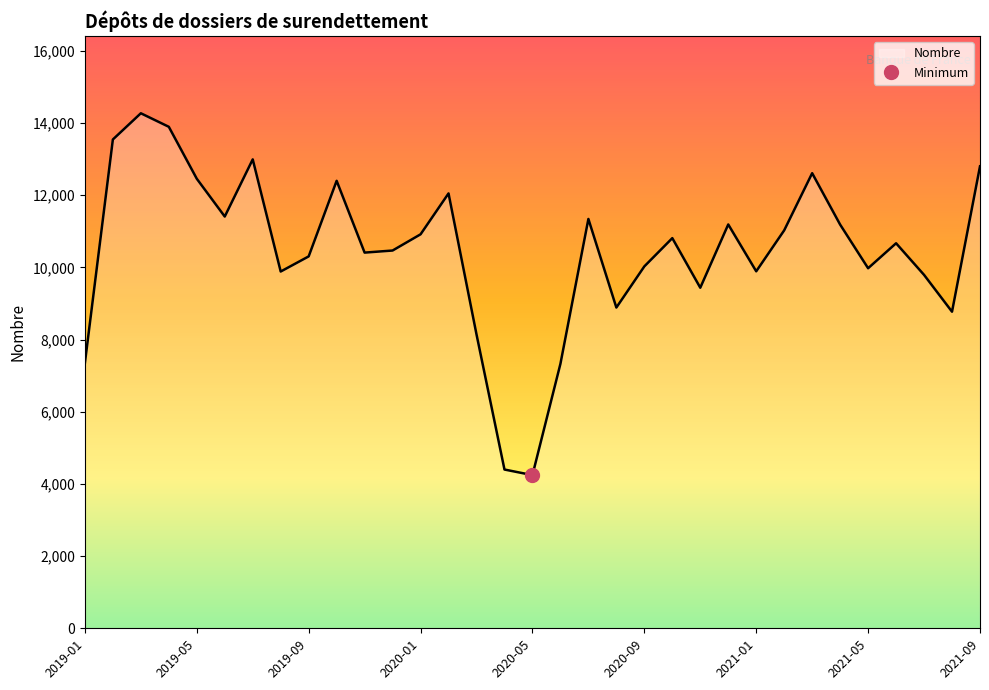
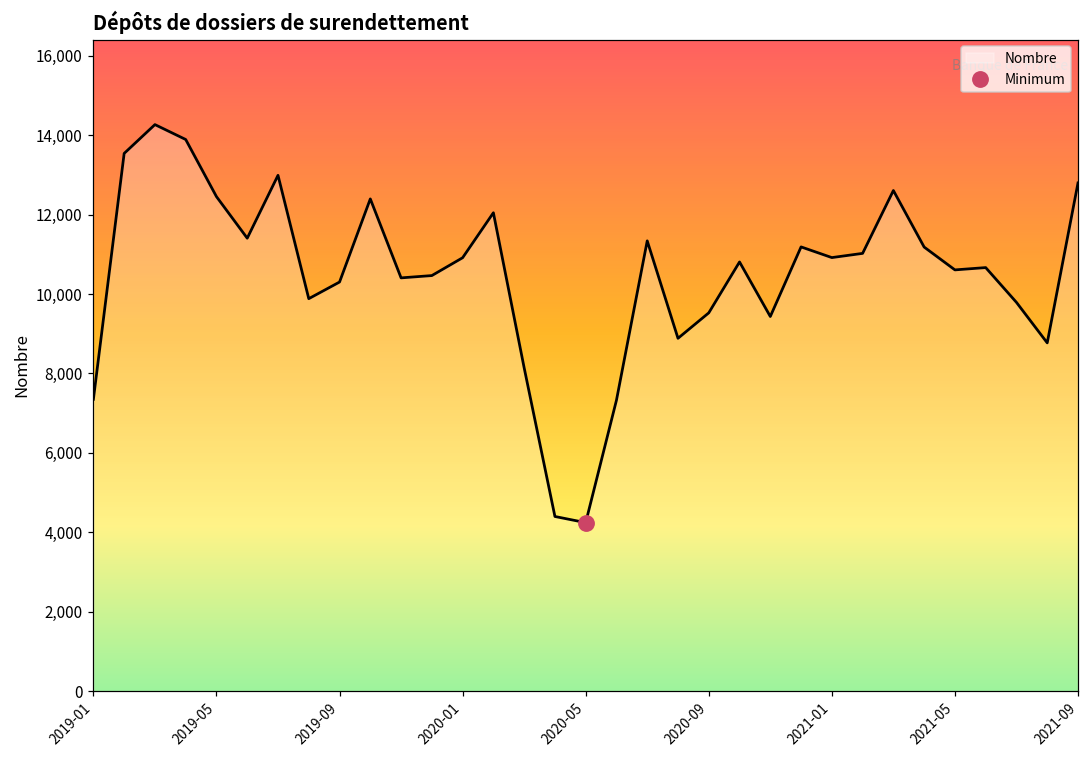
  {
    "Nombre": {
      "2019-01": "7,300",
      "2019-05": "12,500",
      "2019-09": "10,300",
      "2020-01": "10,900",
-     "2020-09": "10,000",
-     "2021-01": "9,900",
-     "2021-05": "10,000",
+     "2020-09": "9,500",
+     "2021-01": "10,900",
+     "2021-05": "10,600",
      "2021-09": "12,800"
    }
  }
